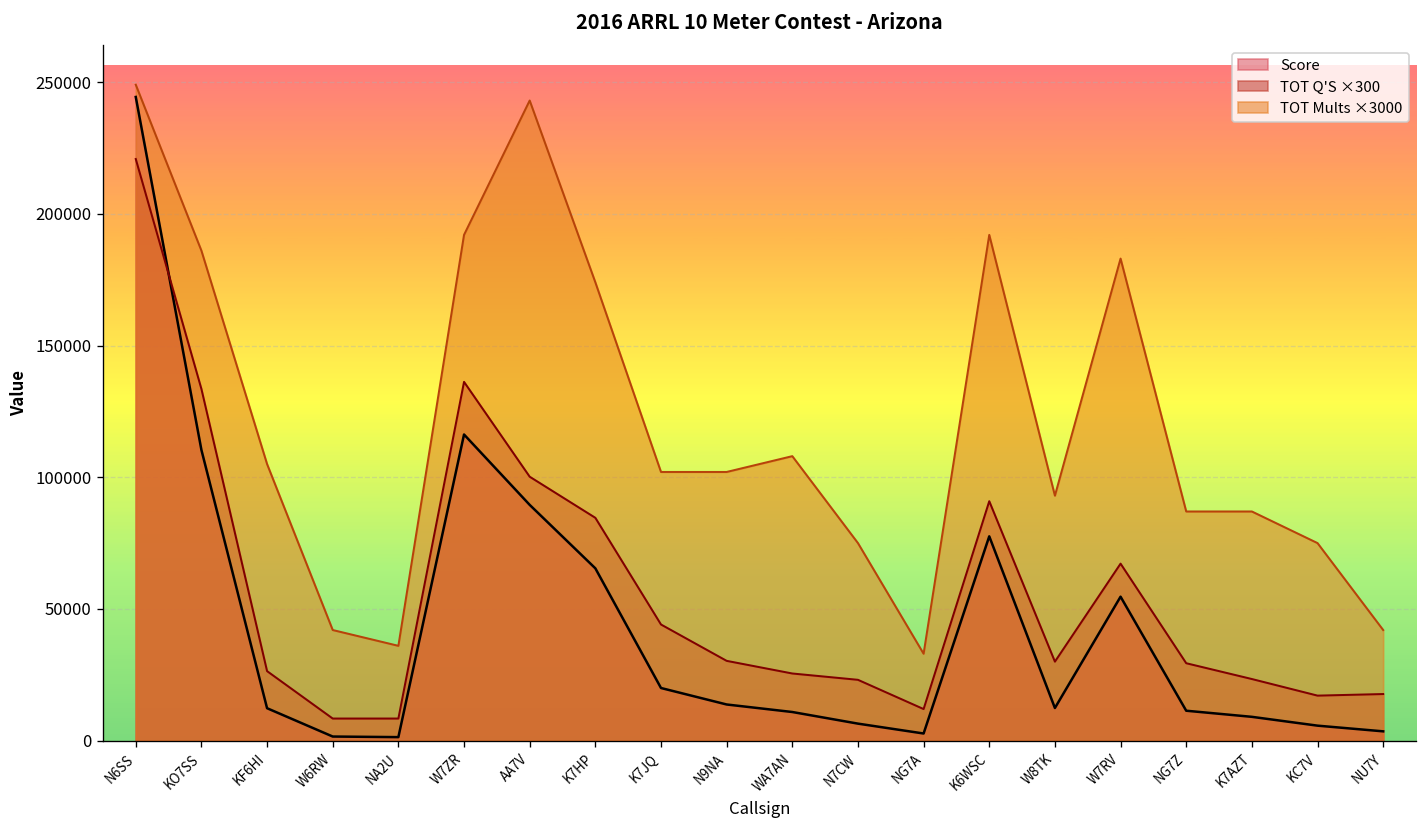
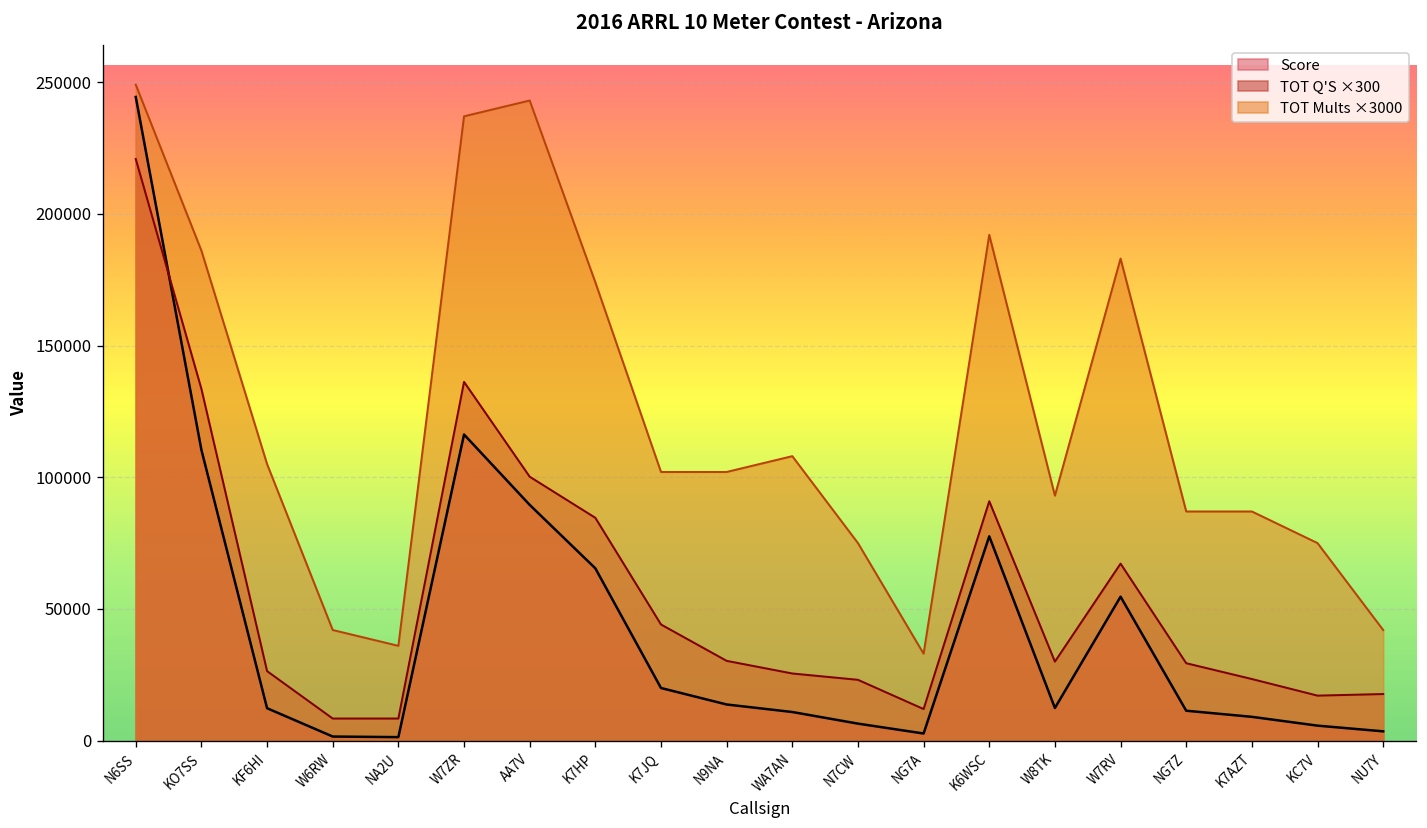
  {
    "TOT Mults ×3000": {
      "N6SS": 249000,
      "KO7SS": 186000,
      "KF6HI": 105000,
      "W6RW": 42000,
      "NA2U": 36000,
-     "W7ZR": 192000,
+     "W7ZR": 237000,
      "AA7V": 243000,
      "K7HP": 174000,
      "K7JQ": 102000,
      "N9NA": 102000,
      "WA7AN": 108000,
      "N7CW": 75000,
      "NG7A": 33000,
      "K6WSC": 192000,
      "W8TK": 93000,
      "W7RV": 183000,
      "NG7Z": 87000,
      "K7AZT": 87000,
      "KC7V": 75000,
      "NU7Y": 42000
    }
  }
